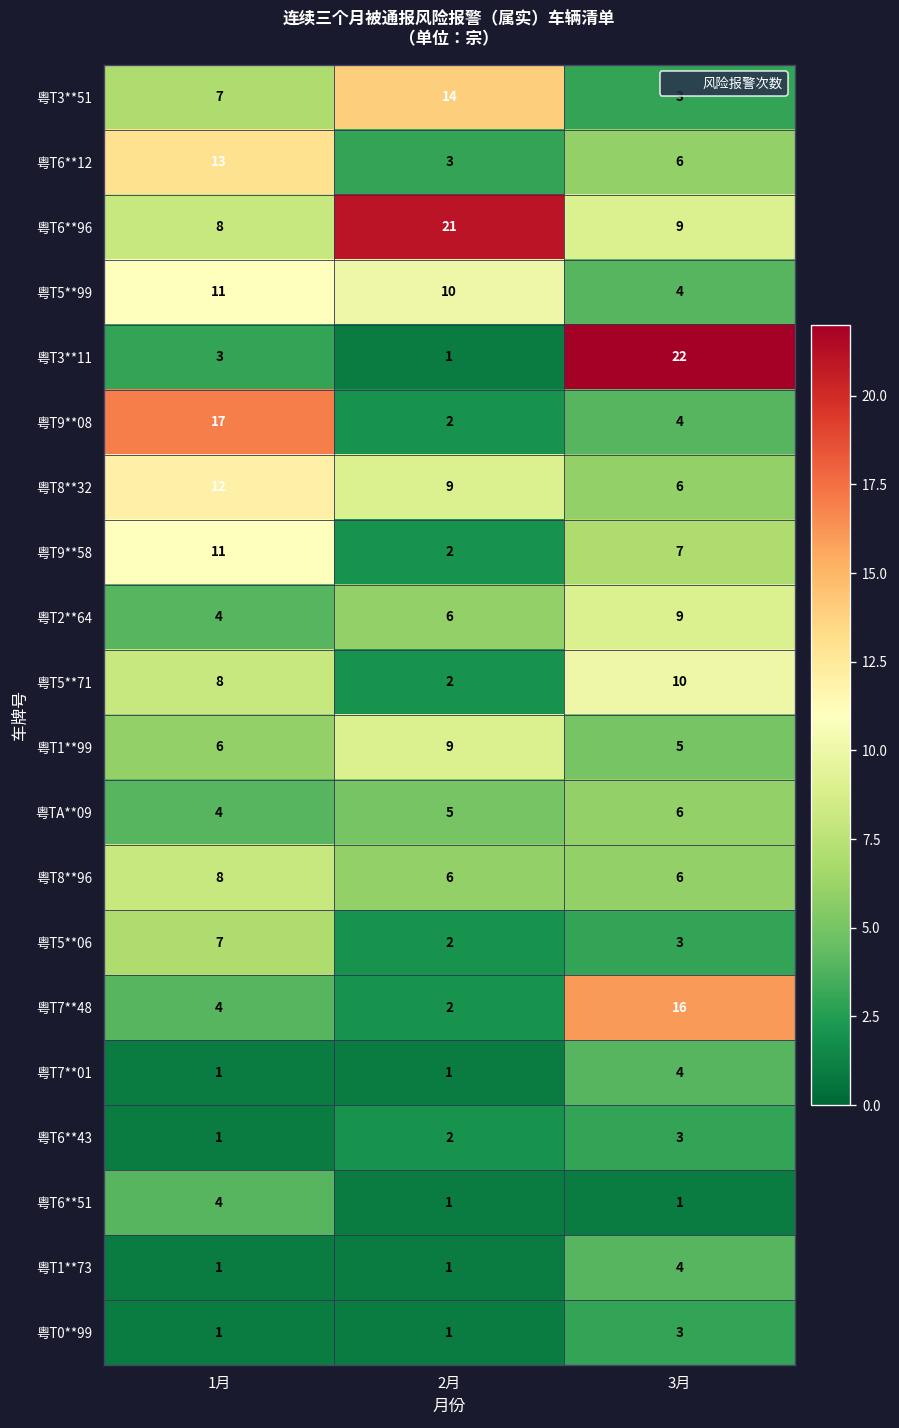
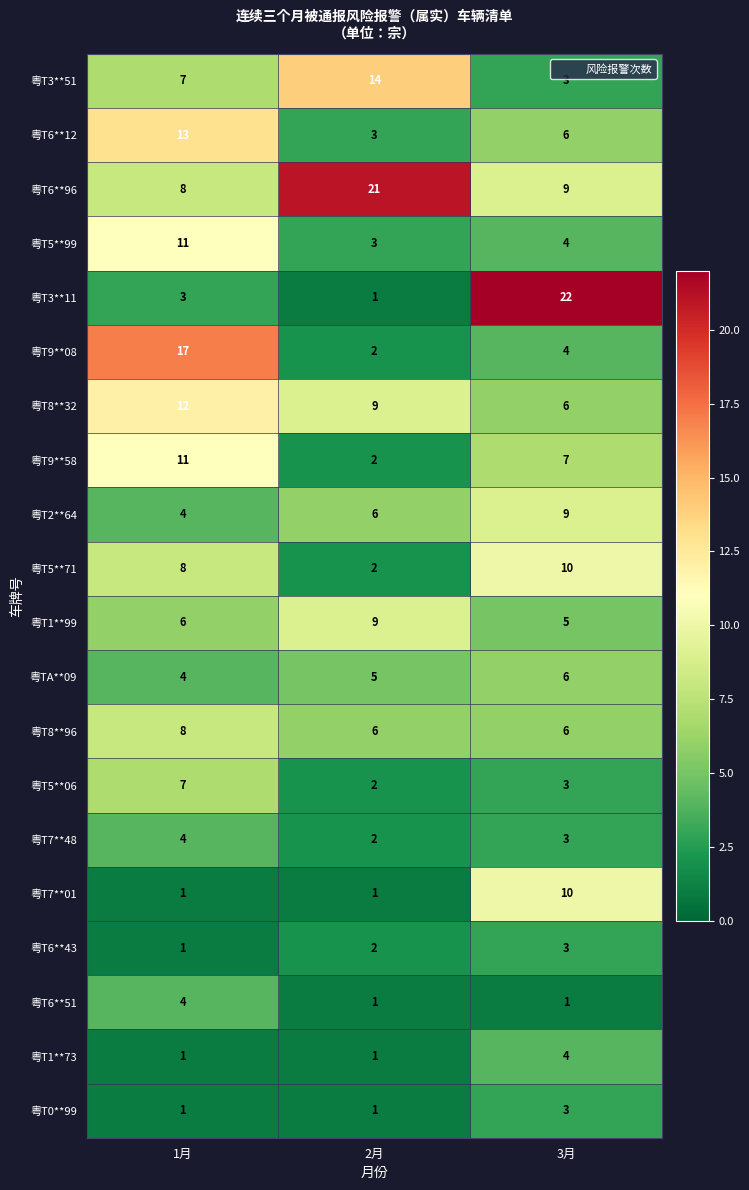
  {
    "粤T3**51": {
      "1月": 7,
      "2月": 14
    },
    "粤T6**12": {
      "1月": 13,
      "2月": 3,
      "3月": 6
    },
    "粤T6**96": {
      "1月": 8,
      "2月": 21,
      "3月": 9
    },
    "粤T5**99": {
      "1月": 11,
-     "2月": 10,
+     "2月": 3,
      "3月": 4
    },
    "粤T3**11": {
      "1月": 3,
      "2月": 1,
      "3月": 22
    },
    "粤T9**08": {
      "1月": 17,
      "2月": 2,
      "3月": 4
    },
    "粤T8**32": {
      "1月": 12,
      "2月": 9,
      "3月": 6
    },
    "粤T9**58": {
      "1月": 11,
      "2月": 2,
      "3月": 7
    },
    "粤T2**64": {
      "1月": 4,
      "2月": 6,
      "3月": 9
    },
    "粤T5**71": {
      "1月": 8,
      "2月": 2,
      "3月": 10
    },
    "粤T1**99": {
      "1月": 6,
      "2月": 9,
      "3月": 5
    },
    "粤TA**09": {
      "1月": 4,
      "2月": 5,
      "3月": 6
    },
    "粤T8**96": {
      "1月": 8,
      "2月": 6,
      "3月": 6
    },
    "粤T5**06": {
      "1月": 7,
      "2月": 2,
      "3月": 3
    },
    "粤T7**48": {
      "1月": 4,
      "2月": 2,
-     "3月": 16
+     "3月": 3
    },
    "粤T7**01": {
      "1月": 1,
      "2月": 1,
-     "3月": 4
+     "3月": 10
    },
    "粤T6**43": {
      "1月": 1,
      "2月": 2,
      "3月": 3
    },
    "粤T6**51": {
      "1月": 4,
      "2月": 1,
      "3月": 1
    },
    "粤T1**73": {
      "1月": 1,
      "2月": 1,
      "3月": 4
    },
    "粤T0**99": {
      "1月": 1,
      "2月": 1,
      "3月": 3
    }
  }
